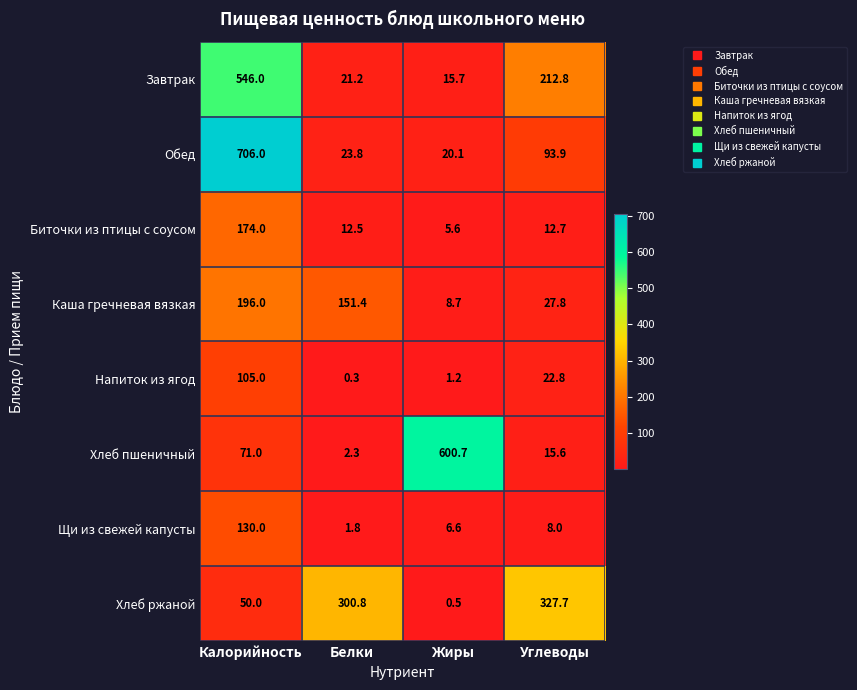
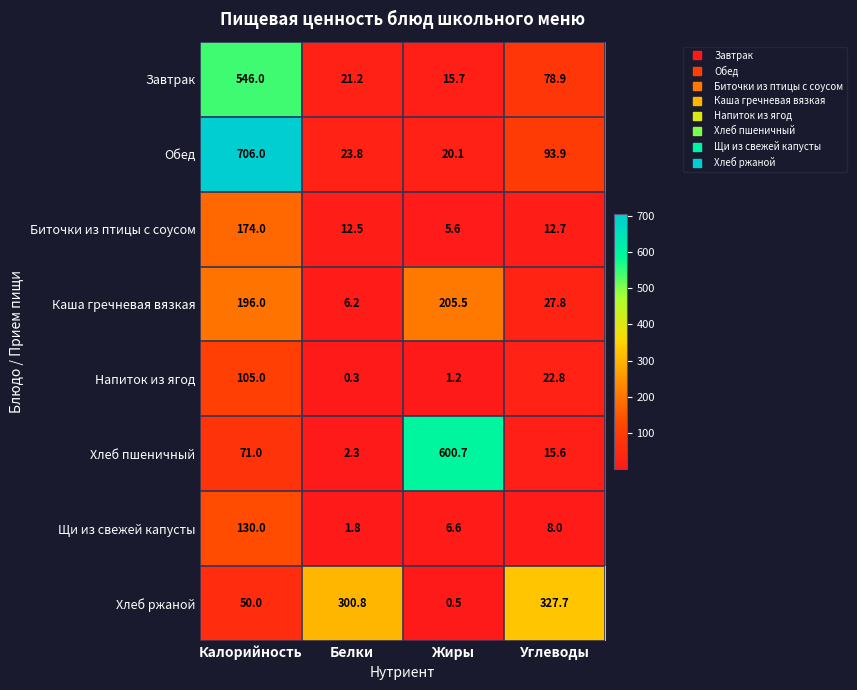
  {
    "Завтрак": {
      "Калорийность": 546.0,
      "Белки": 21.2,
      "Жиры": 15.7,
-     "Углеводы": 212.8
+     "Углеводы": 78.9
    },
    "Обед": {
      "Калорийность": 706.0,
      "Белки": 23.8,
      "Жиры": 20.1,
      "Углеводы": 93.9
    },
    "Биточки из птицы с соусом": {
      "Калорийность": 174.0,
      "Белки": 12.5,
      "Жиры": 5.6,
      "Углеводы": 12.7
    },
    "Каша гречневая вязкая": {
      "Калорийность": 196.0,
-     "Белки": 151.4,
-     "Жиры": 8.7,
+     "Белки": 6.2,
+     "Жиры": 205.5,
      "Углеводы": 27.8
    },
    "Напиток из ягод": {
      "Калорийность": 105.0,
      "Белки": 0.3,
      "Жиры": 1.2,
      "Углеводы": 22.8
    },
    "Хлеб пшеничный": {
      "Калорийность": 71.0,
      "Белки": 2.3,
      "Жиры": 600.7,
      "Углеводы": 15.6
    },
    "Щи из свежей капусты": {
      "Калорийность": 130.0,
      "Белки": 1.8,
      "Жиры": 6.6,
      "Углеводы": 8.0
    },
    "Хлеб ржаной": {
      "Калорийность": 50.0,
      "Белки": 300.8,
      "Жиры": 0.5,
      "Углеводы": 327.7
    }
  }
